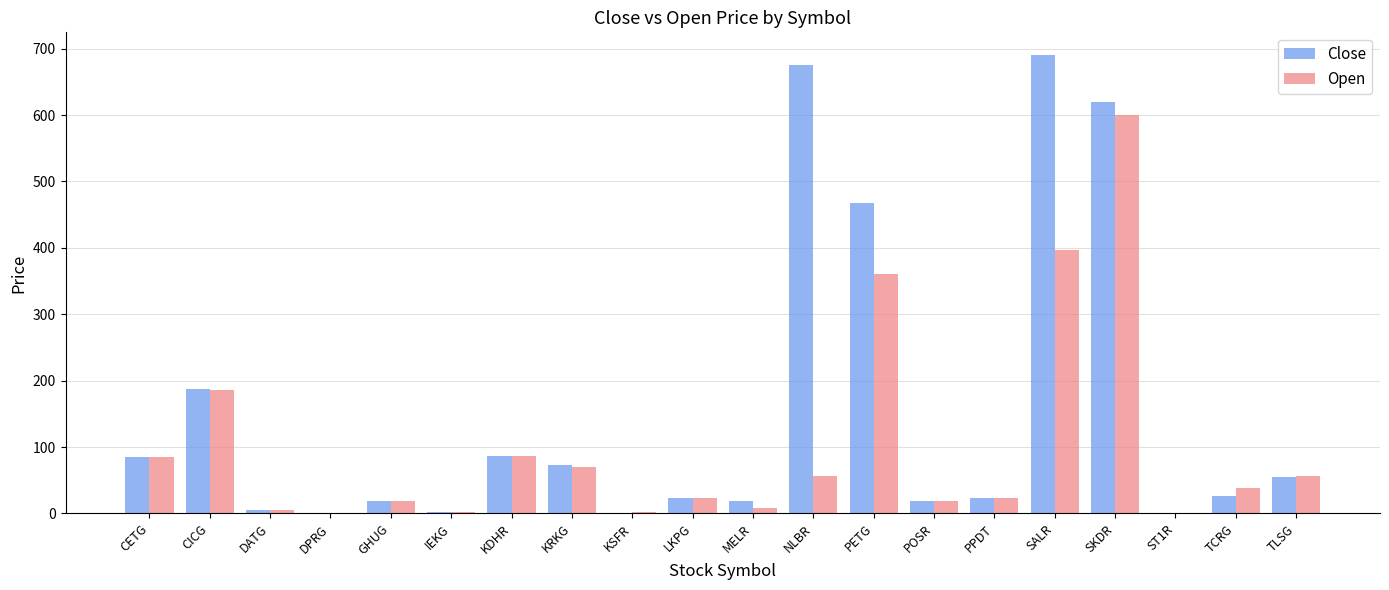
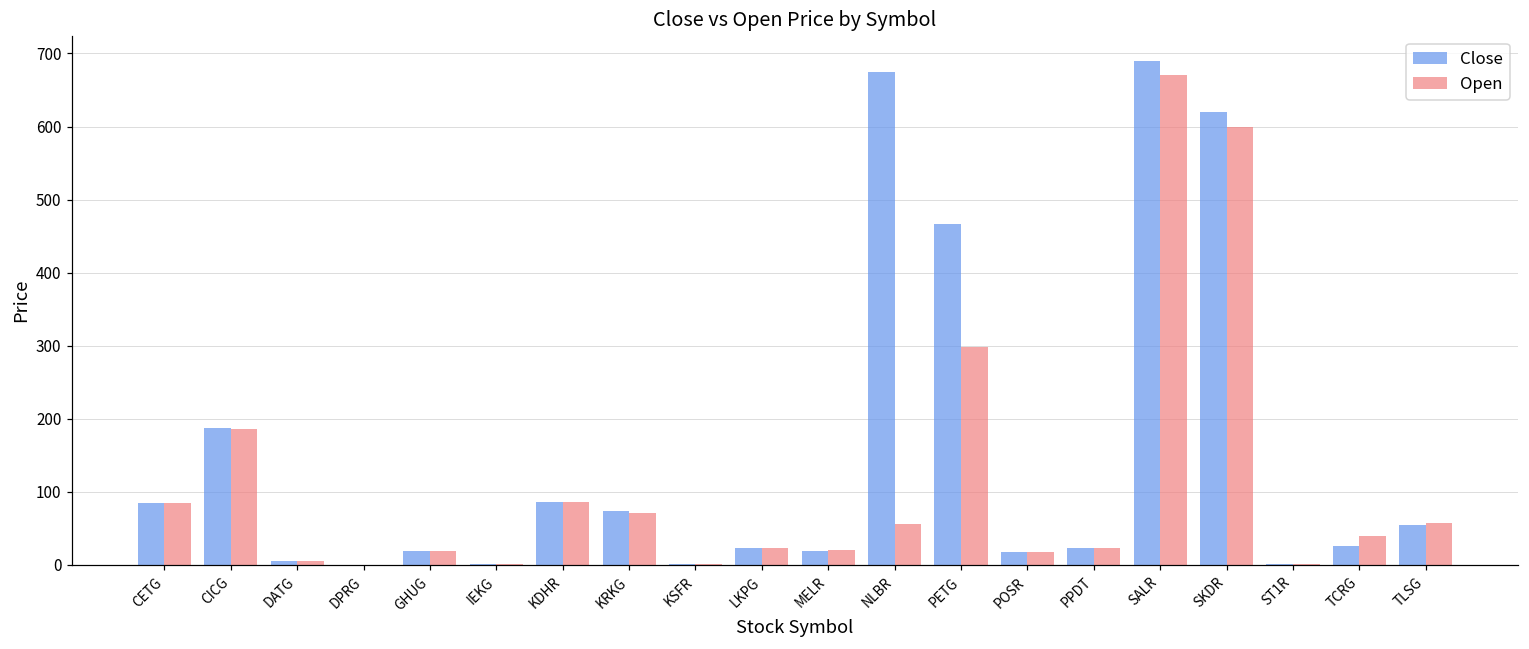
  {
    "Close": {
      "CETG": 90,
      "CICG": 190,
      "DATG": 10,
      "GHUG": 20,
      "KDHR": 90,
      "KRKG": 70,
      "LKPG": 20,
      "MELR": 20,
      "NLBR": 680,
      "PETG": 470,
      "POSR": 20,
      "PPDT": 20,
      "SALR": 690,
      "SKDR": 620,
      "TCRG": 30,
      "TLSG": 50
    },
    "Open": {
      "CETG": 90,
      "CICG": 190,
      "DATG": 10,
      "GHUG": 20,
      "KDHR": 90,
      "KRKG": 70,
      "LKPG": 20,
-     "MELR": 10,
+     "MELR": 20,
      "NLBR": 60,
-     "PETG": 360,
+     "PETG": 300,
      "POSR": 20,
      "PPDT": 20,
-     "SALR": 400,
+     "SALR": 670,
      "SKDR": 600,
      "TCRG": 40,
      "TLSG": 60
    }
  }
